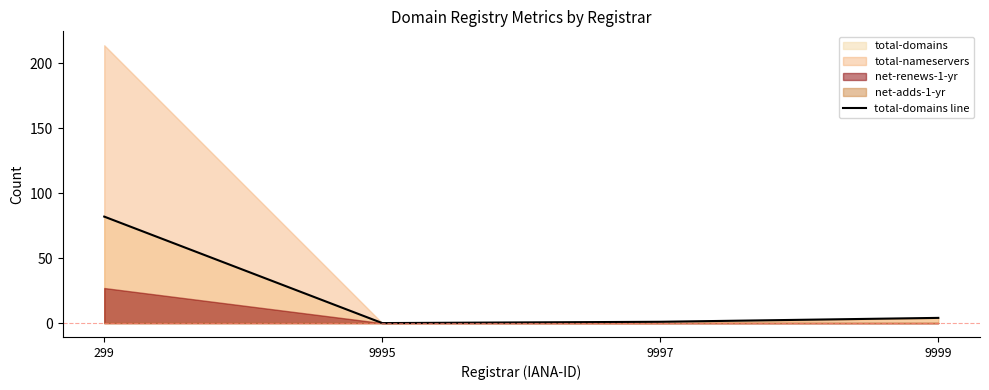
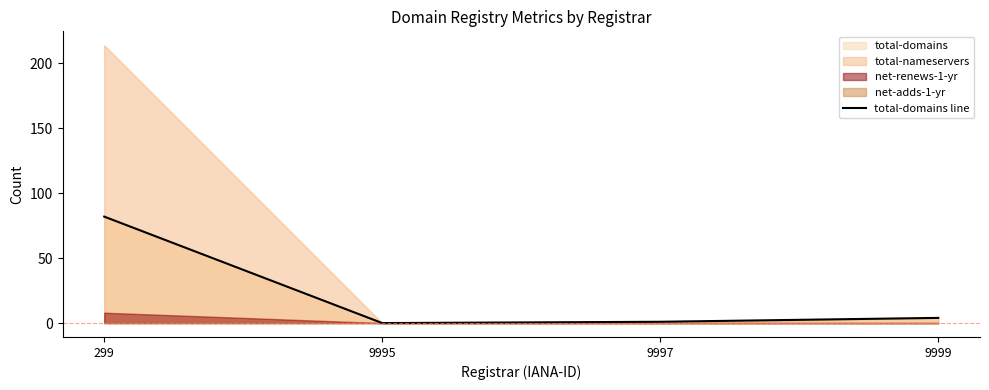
  {
    "net-renews-1-yr": {
-     "299": 27
+     "299": 8
    }
  }
